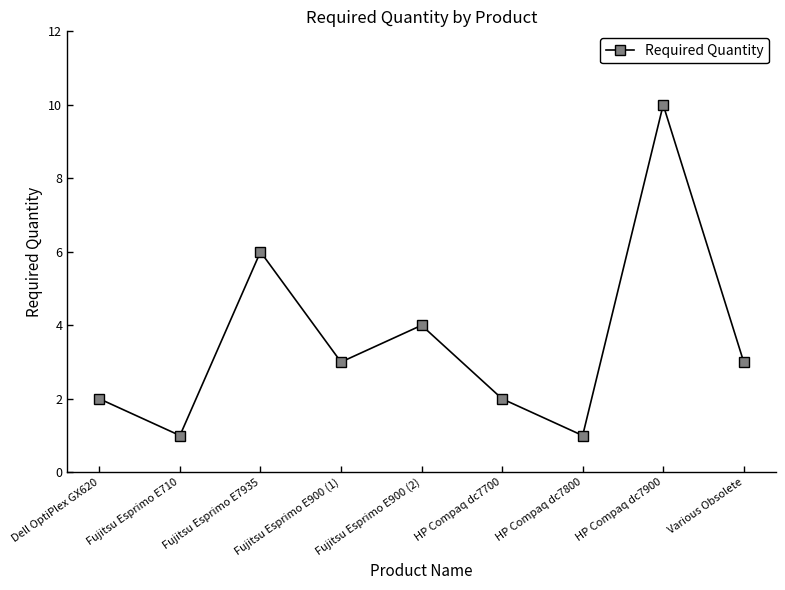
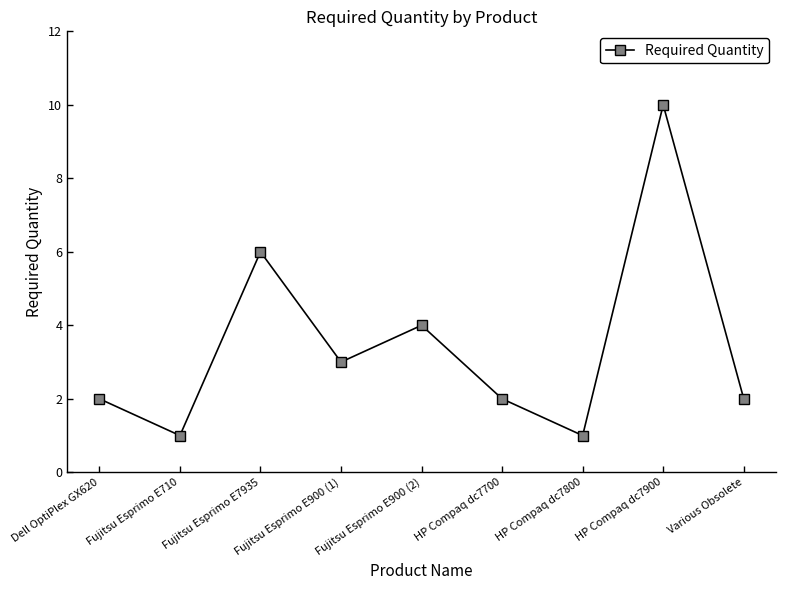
  {
    "Dell OptiPlex GX620": 2,
    "Fujitsu Esprimo E710": 1,
    "Fujitsu Esprimo E7935": 6,
    "Fujitsu Esprimo E900 (1)": 3,
    "Fujitsu Esprimo E900 (2)": 4,
    "HP Compaq dc7700": 2,
    "HP Compaq dc7800": 1,
    "HP Compaq dc7900": 10,
-   "Various Obsolete": 3
+   "Various Obsolete": 2
  }
